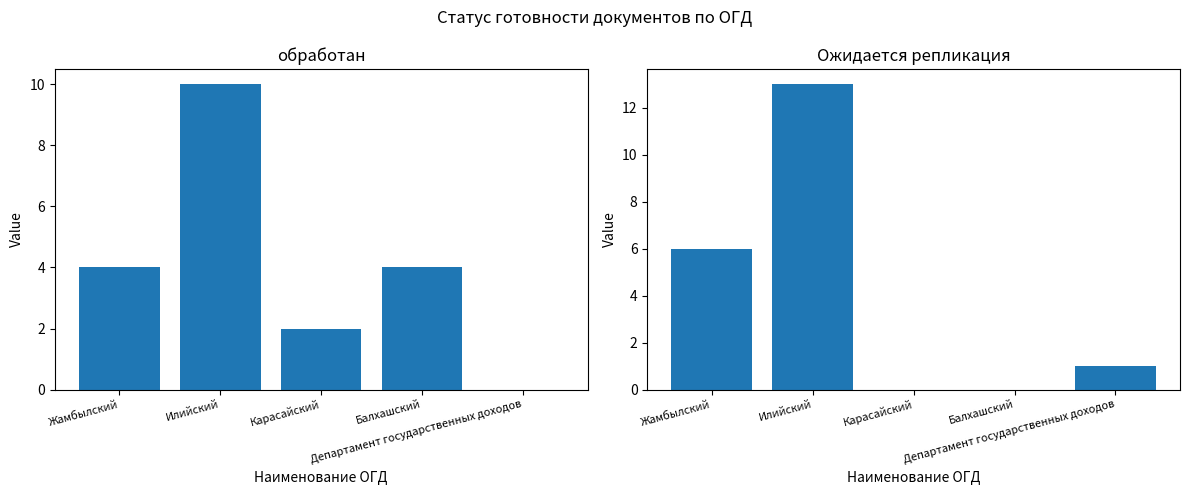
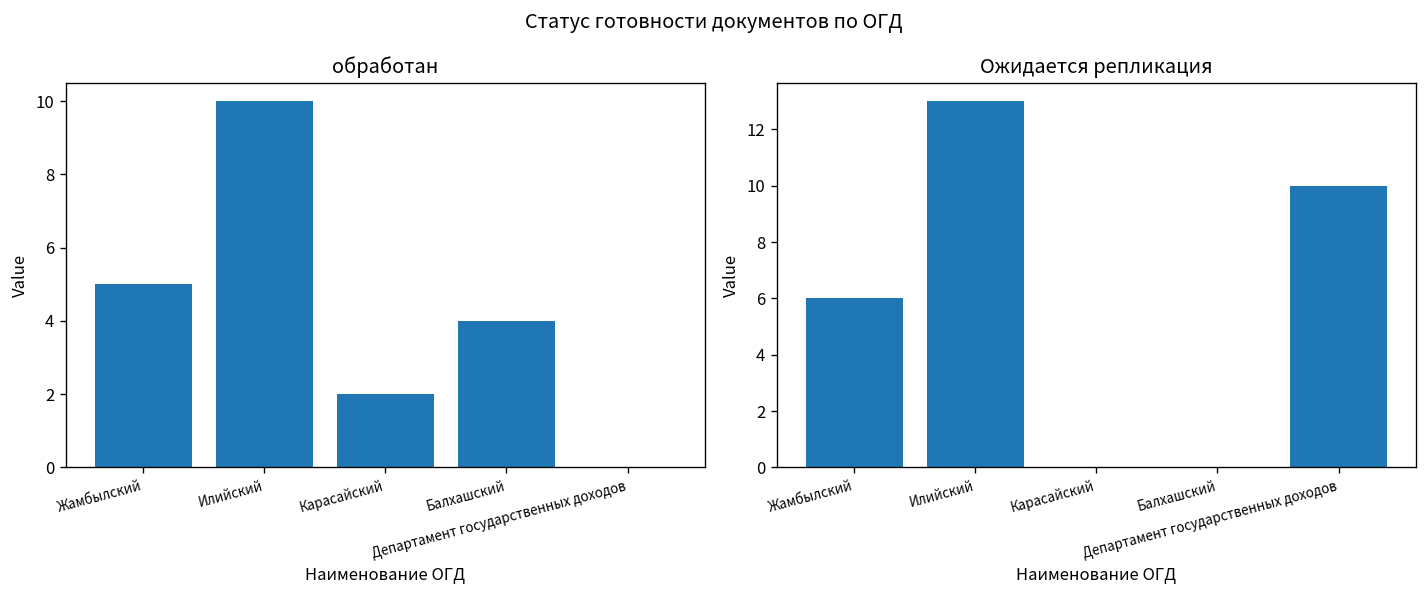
  {
    "обработан": {
-     "Жамбылский": 4,
+     "Жамбылский": 5,
      "Илийский": 10,
      "Карасайский": 2,
      "Балхашский": 4,
      "Департамент государственных доходов": 0
    },
    "Ожидается репликация": {
      "Жамбылский": 6,
      "Илийский": 13,
      "Карасайский": 0,
      "Балхашский": 0,
-     "Департамент государственных доходов": 1
+     "Департамент государственных доходов": 10
    }
  }
